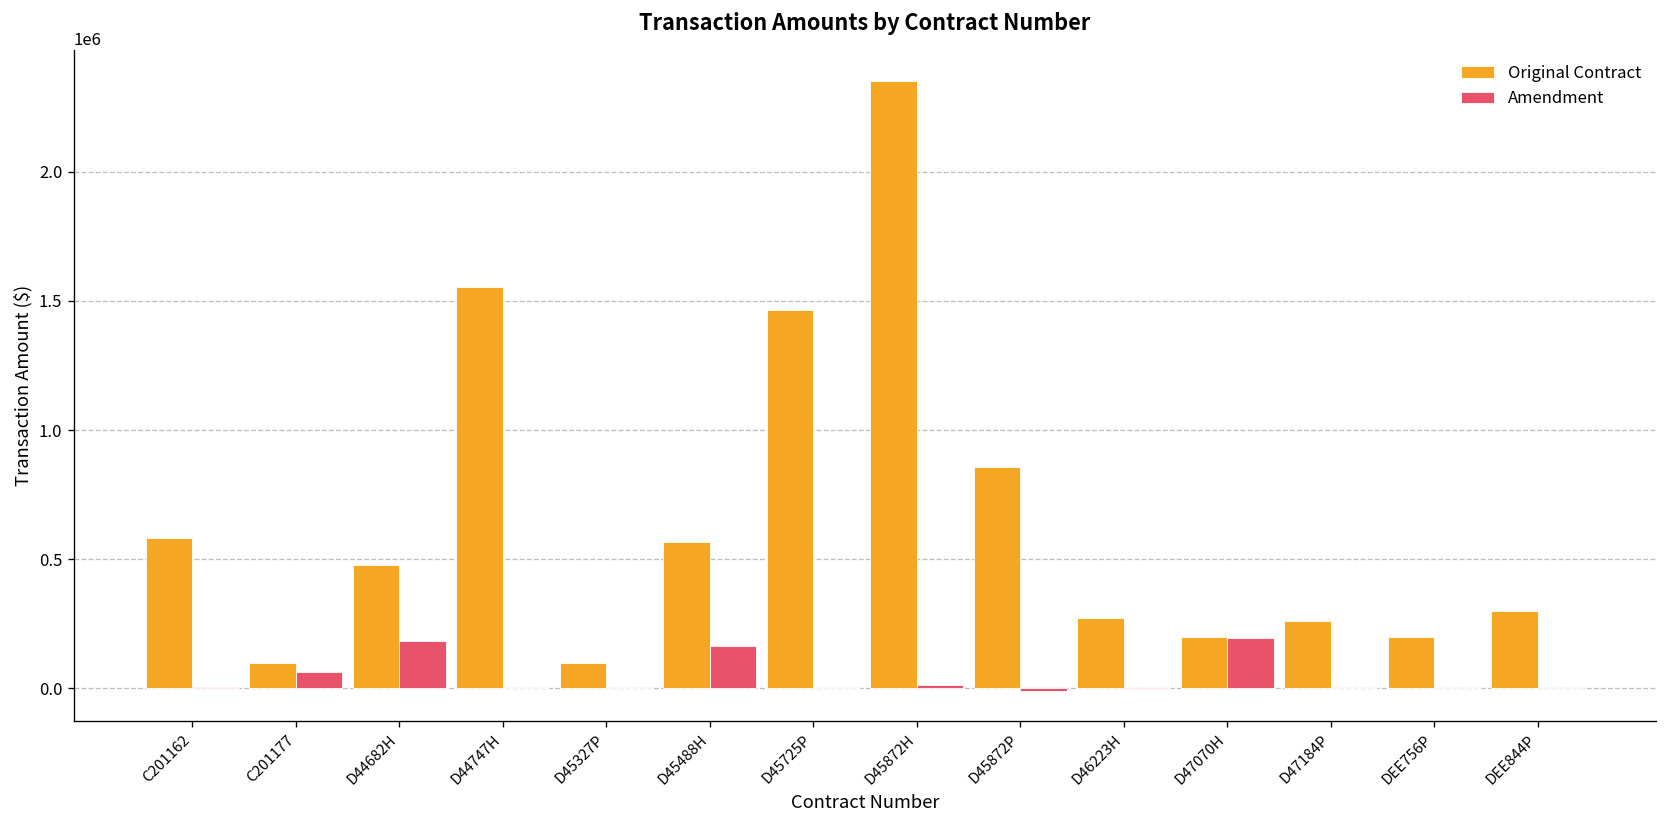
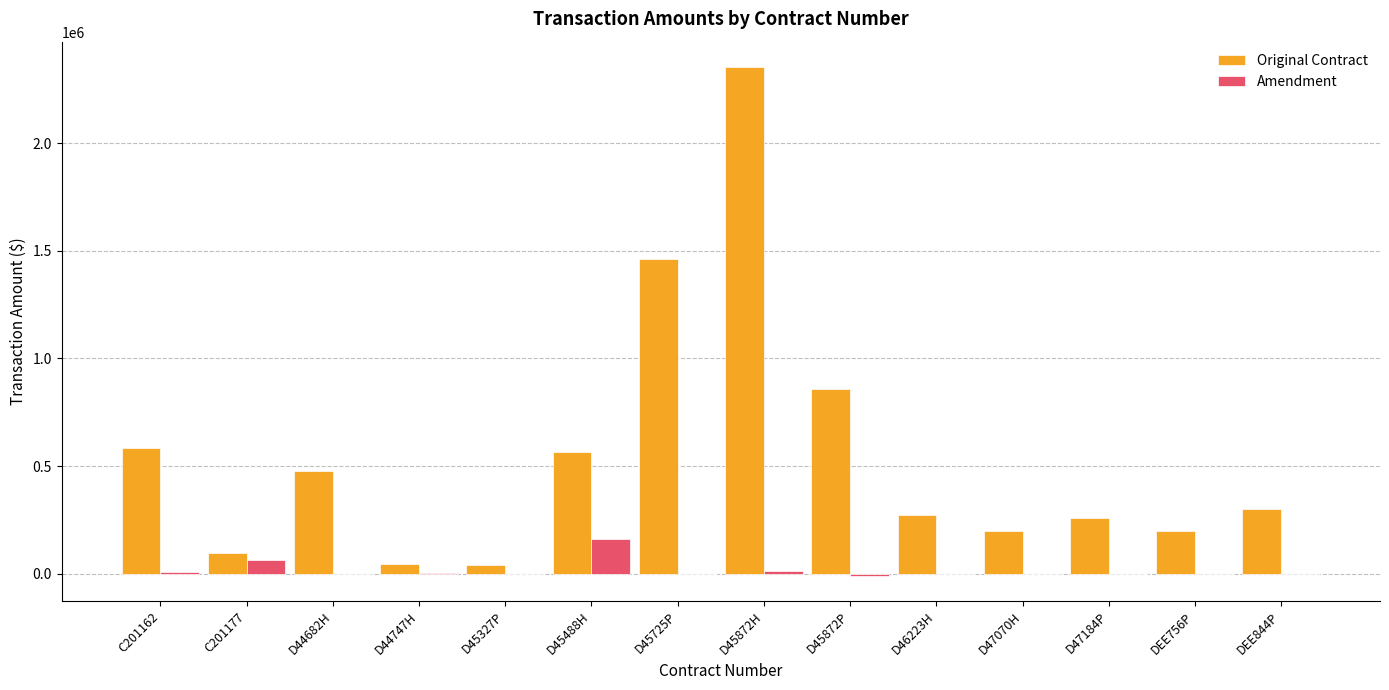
  {
    "Original Contract": {
      "C201162": 580000,
      "C201177": 100000,
      "D44682H": 480000,
-     "D44747H": 1550000,
-     "D45327P": 100000,
+     "D44747H": 50000,
+     "D45327P": 40000,
      "D45488H": 570000,
      "D45725P": 1460000,
      "D45872H": 2350000,
      "D45872P": 860000,
      "D46223H": 270000,
      "D47070H": 200000,
      "D47184P": 260000,
      "DEE756P": 200000,
      "DEE844P": 300000
    },
    "Amendment": {
      "C201177": 60000,
-     "D44682H": 180000,
+     "D44682H": 0,
      "D45327P": 0,
      "D45488H": 160000,
      "D45725P": 0,
      "D45872H": 10000,
-     "D47070H": 190000,
+     "D47070H": 0,
      "D47184P": 0,
      "DEE756P": 0,
      "DEE844P": 0
    }
  }
